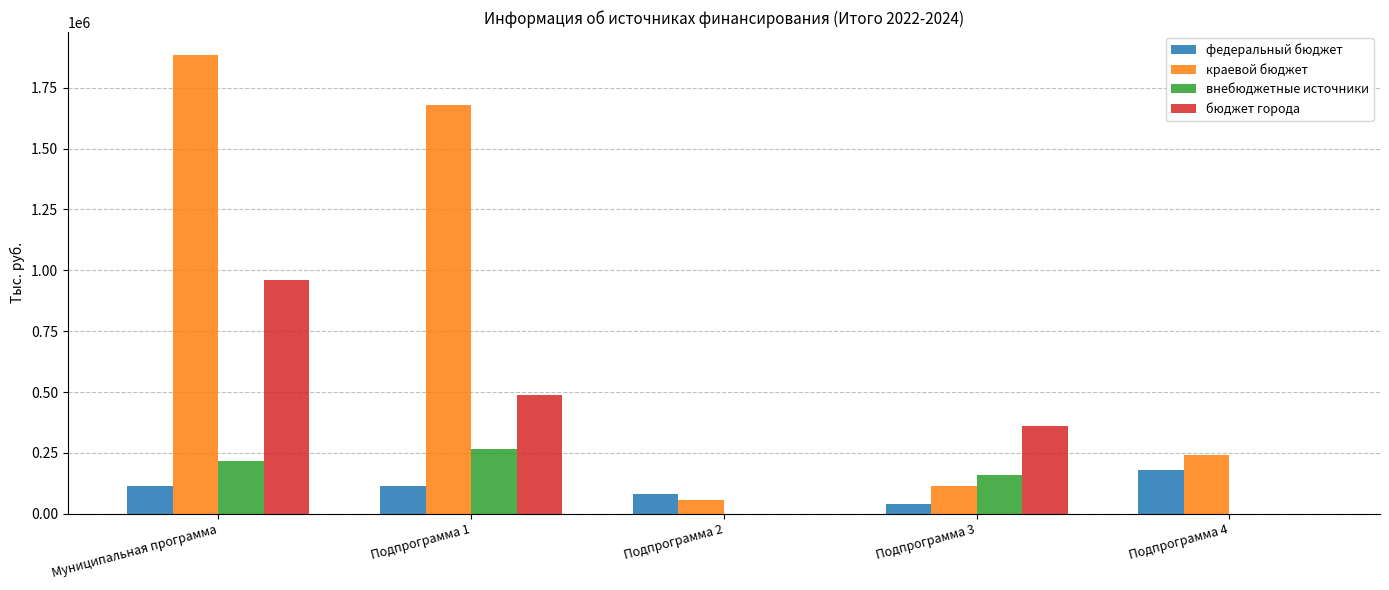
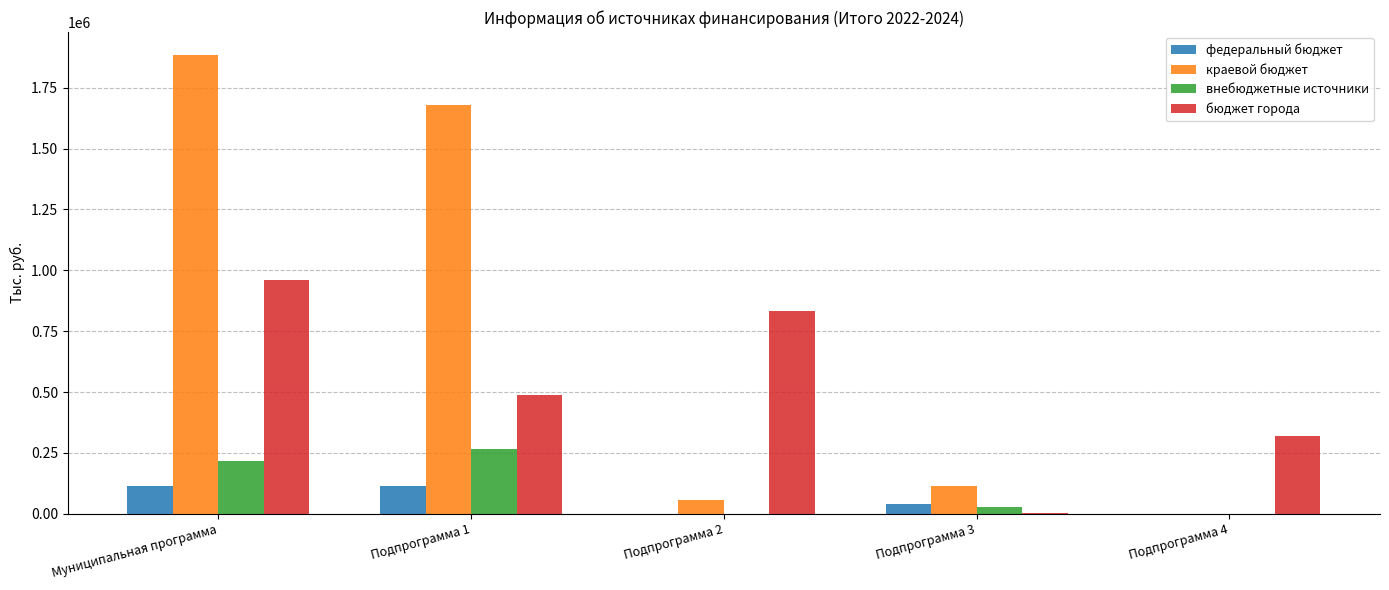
  {
    "федеральный бюджет": {
      "Муниципальная программа": 110000,
      "Подпрограмма 1": 110000,
-     "Подпрограмма 2": 80000,
+     "Подпрограмма 2": 0,
      "Подпрограмма 3": 40000,
-     "Подпрограмма 4": 180000
+     "Подпрограмма 4": 0
    },
    "краевой бюджет": {
      "Муниципальная программа": 1880000,
      "Подпрограмма 1": 1680000,
      "Подпрограмма 2": 60000,
      "Подпрограмма 3": 110000,
-     "Подпрограмма 4": 240000
+     "Подпрограмма 4": 0
    },
    "внебюджетные источники": {
      "Муниципальная программа": 220000,
      "Подпрограмма 1": 260000,
      "Подпрограмма 2": 0,
-     "Подпрограмма 3": 160000,
+     "Подпрограмма 3": 30000,
      "Подпрограмма 4": 0
    },
    "бюджет города": {
      "Муниципальная программа": 960000,
      "Подпрограмма 1": 490000,
-     "Подпрограмма 2": 0,
-     "Подпрограмма 3": 360000,
-     "Подпрограмма 4": 0
+     "Подпрограмма 2": 830000,
+     "Подпрограмма 3": 0,
+     "Подпрограмма 4": 320000
    }
  }
